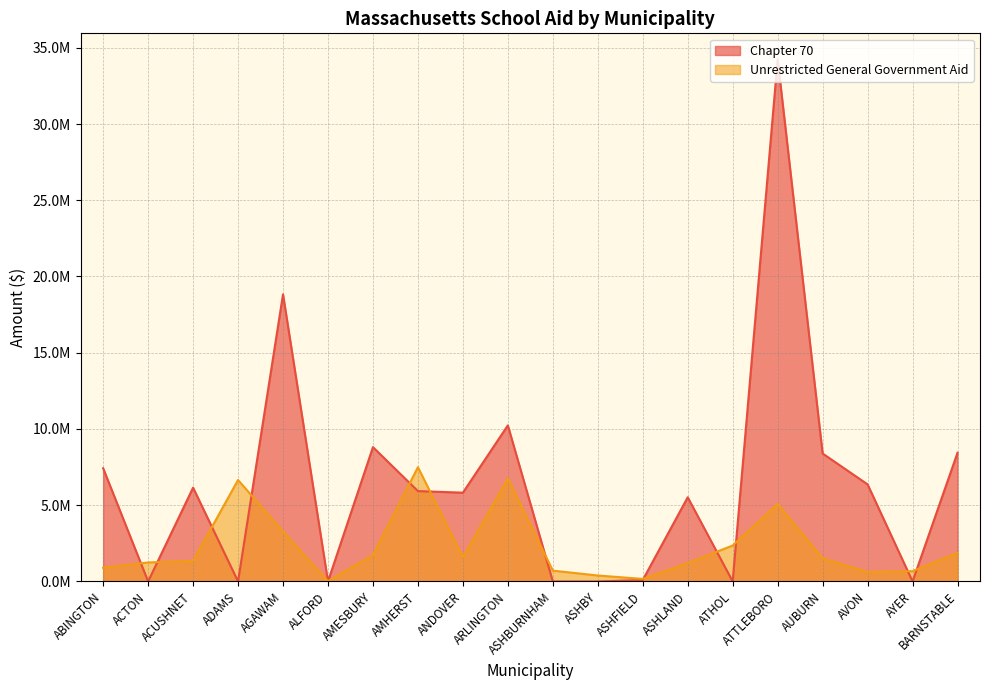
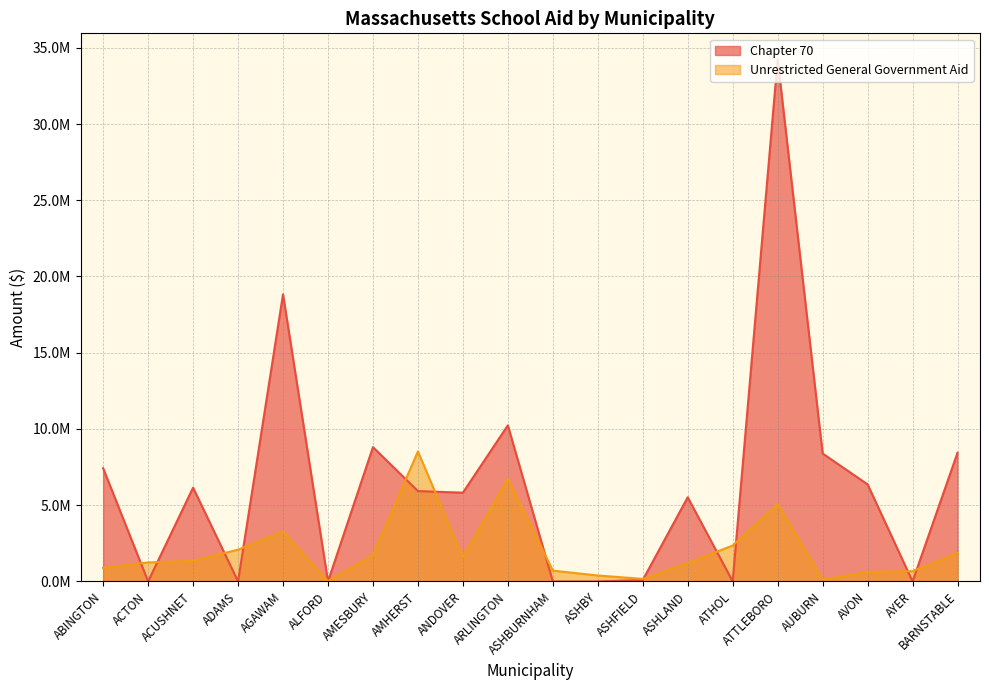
  {
    "Chapter 70": {
      "ABINGTON": 7400000,
      "ACTON": 0,
      "ACUSHNET": 6200000,
      "ADAMS": 0,
      "AGAWAM": 18800000,
      "AMESBURY": 8800000,
      "AMHERST": 5900000,
      "ANDOVER": 5800000,
      "ARLINGTON": 10200000,
      "ASHBURNHAM": 0,
      "ASHBY": 0,
      "ASHLAND": 5500000,
      "ATHOL": 0,
      "AUBURN": 8400000,
      "AVON": 6400000,
      "AYER": 0,
      "BARNSTABLE": 8400000
    },
    "Unrestricted General Government Aid": {
      "ABINGTON": 900000,
      "ACTON": 1200000,
      "ACUSHNET": 1300000,
-     "ADAMS": 6700000,
+     "ADAMS": 2100000,
      "AGAWAM": 3300000,
      "AMESBURY": 1700000,
-     "AMHERST": 7500000,
+     "AMHERST": 8500000,
      "ANDOVER": 1600000,
      "ARLINGTON": 6800000,
      "ASHBURNHAM": 700000,
      "ASHBY": 400000,
      "ASHLAND": 1200000,
      "ATHOL": 2400000,
      "ATTLEBORO": 5100000,
-     "AUBURN": 1500000,
+     "AUBURN": 100000,
      "AVON": 600000,
      "AYER": 700000,
      "BARNSTABLE": 1900000
    }
  }
